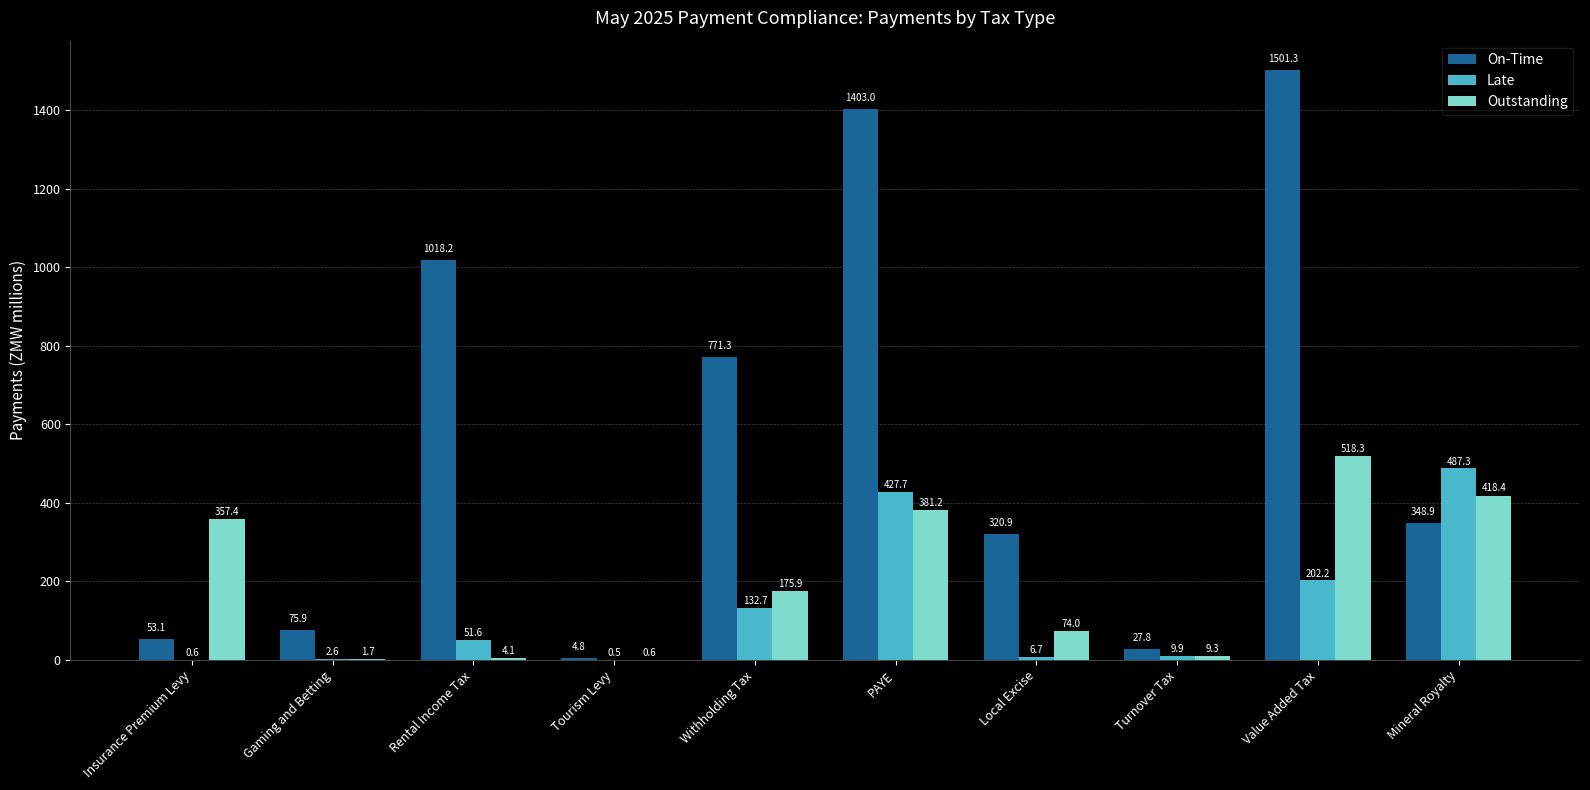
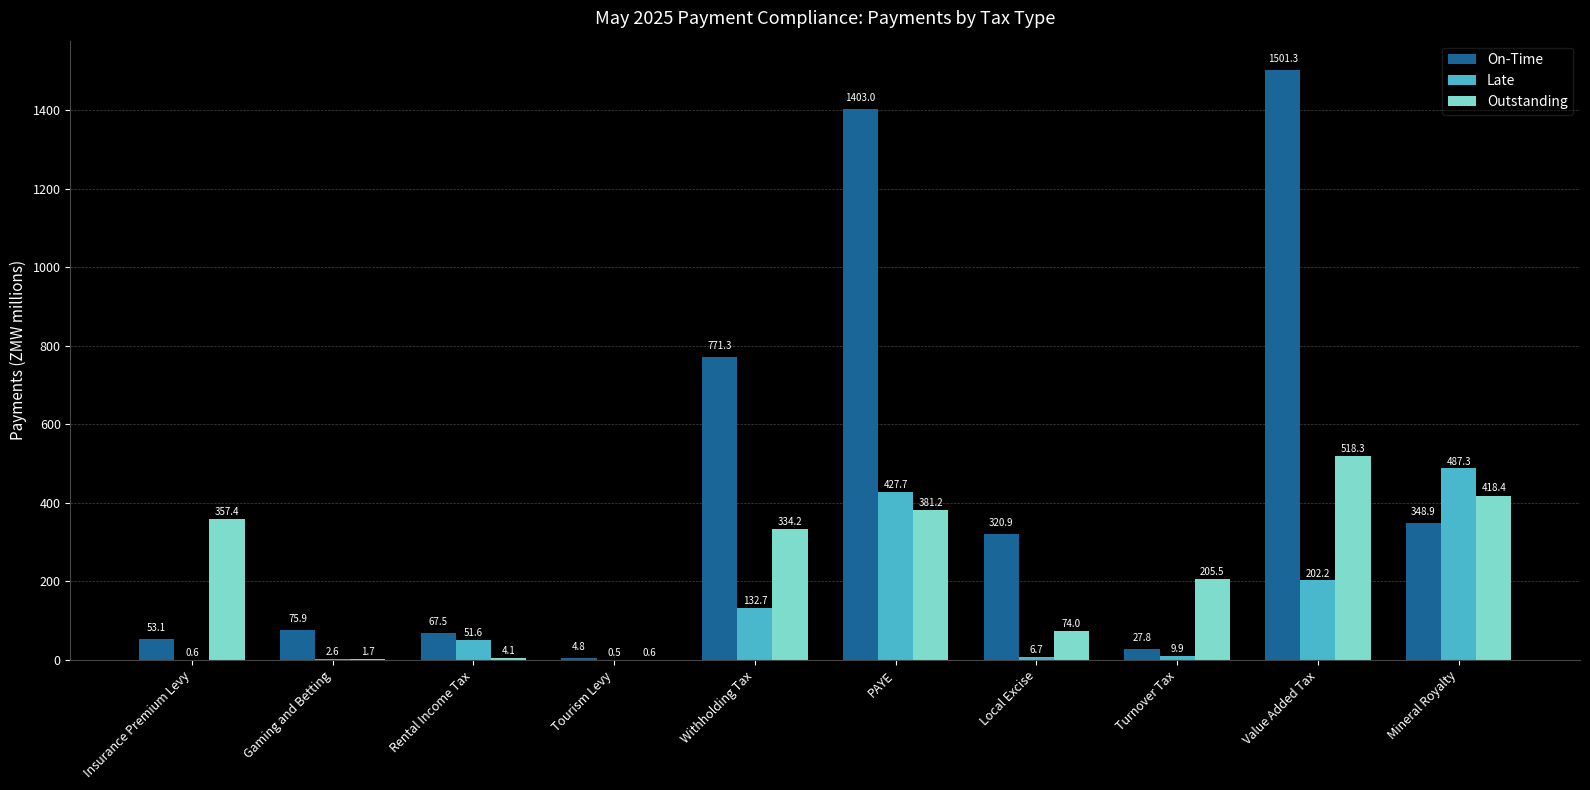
  {
    "On-Time": {
      "Insurance Premium Levy": 53.1,
      "Gaming and Betting": 75.9,
-     "Rental Income Tax": 1018.2,
+     "Rental Income Tax": 67.5,
      "Tourism Levy": 4.8,
      "Withholding Tax": 771.3,
      "PAYE": 1403.0,
      "Local Excise": 320.9,
      "Turnover Tax": 27.8,
      "Value Added Tax": 1501.3,
      "Mineral Royalty": 348.9
    },
    "Late": {
      "Insurance Premium Levy": 0.6,
      "Gaming and Betting": 2.6,
      "Rental Income Tax": 51.6,
      "Tourism Levy": 0.5,
      "Withholding Tax": 132.7,
      "PAYE": 427.7,
      "Local Excise": 6.7,
      "Turnover Tax": 9.9,
      "Value Added Tax": 202.2,
      "Mineral Royalty": 487.3
    },
    "Outstanding": {
      "Insurance Premium Levy": 357.4,
      "Gaming and Betting": 1.7,
      "Rental Income Tax": 4.1,
      "Tourism Levy": 0.6,
-     "Withholding Tax": 175.9,
+     "Withholding Tax": 334.2,
      "PAYE": 381.2,
      "Local Excise": 74.0,
-     "Turnover Tax": 9.3,
+     "Turnover Tax": 205.5,
      "Value Added Tax": 518.3,
      "Mineral Royalty": 418.4
    }
  }
